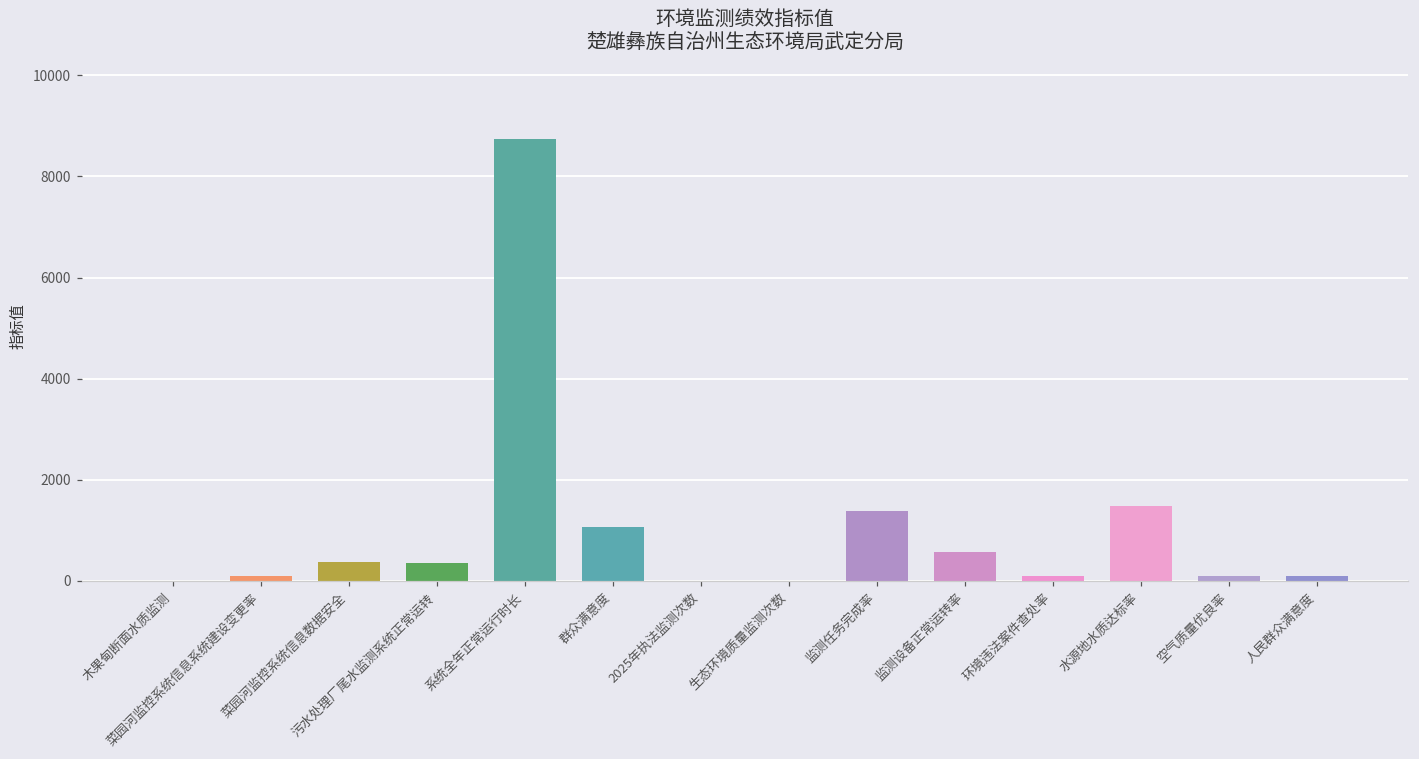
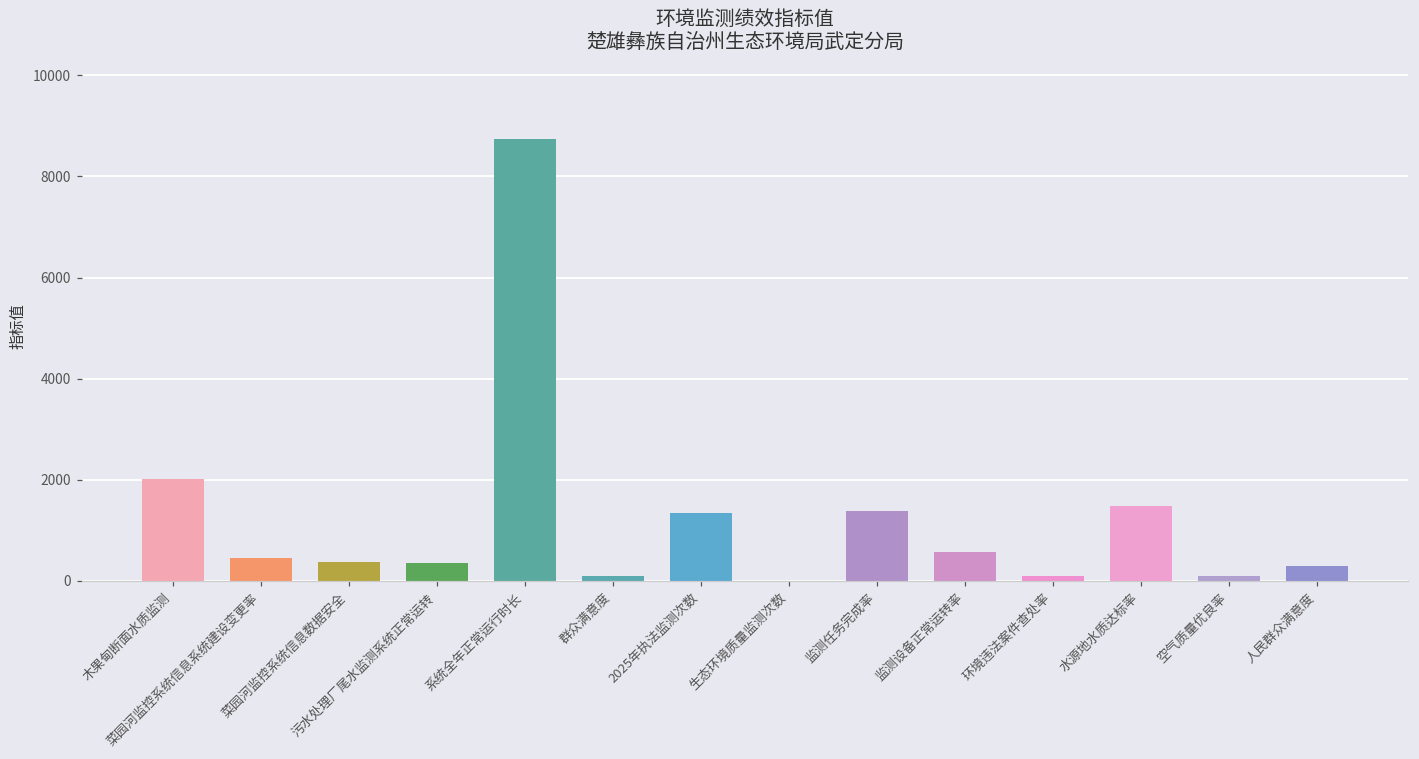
  {
-   "木果甸断面水质监测": 0,
-   "菜园河监控系统信息系统建设变更率": 100,
+   "木果甸断面水质监测": 2000,
+   "菜园河监控系统信息系统建设变更率": 500,
    "菜园河监控系统信息数据安全": 400,
    "污水处理厂尾水监测系统正常运转": 400,
    "系统全年正常运行时长": 8800,
-   "群众满意度": 1100,
-   "2025年执法监测次数": 0,
+   "群众满意度": 100,
+   "2025年执法监测次数": 1300,
    "监测任务完成率": 1400,
    "监测设备正常运转率": 600,
    "环境违法案件查处率": 100,
    "水源地水质达标率": 1500,
    "空气质量优良率": 100,
-   "人民群众满意度": 100
+   "人民群众满意度": 300
  }
